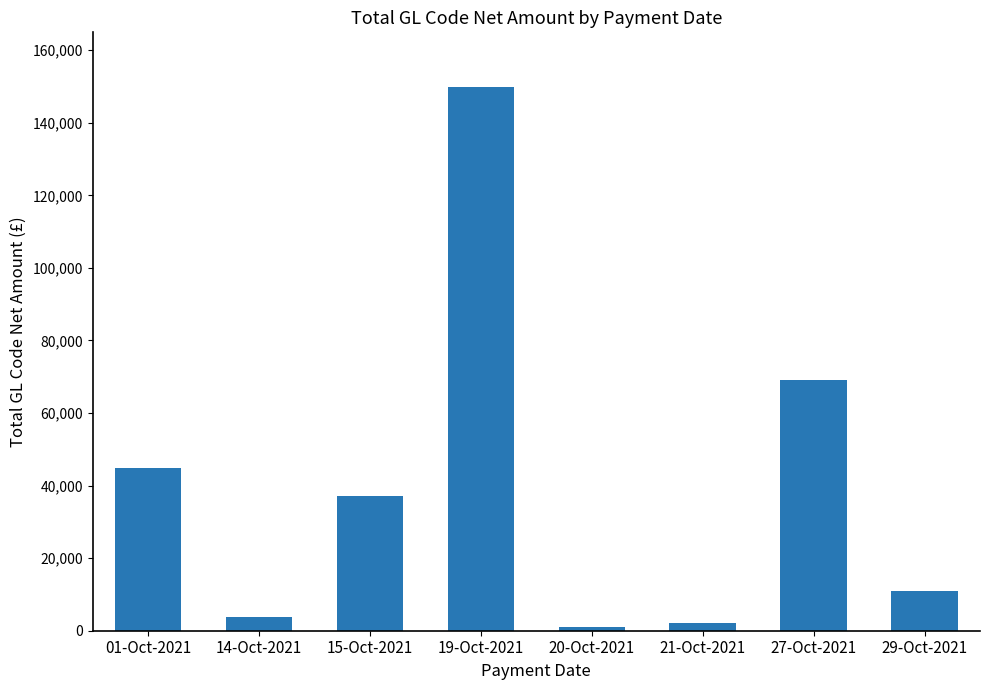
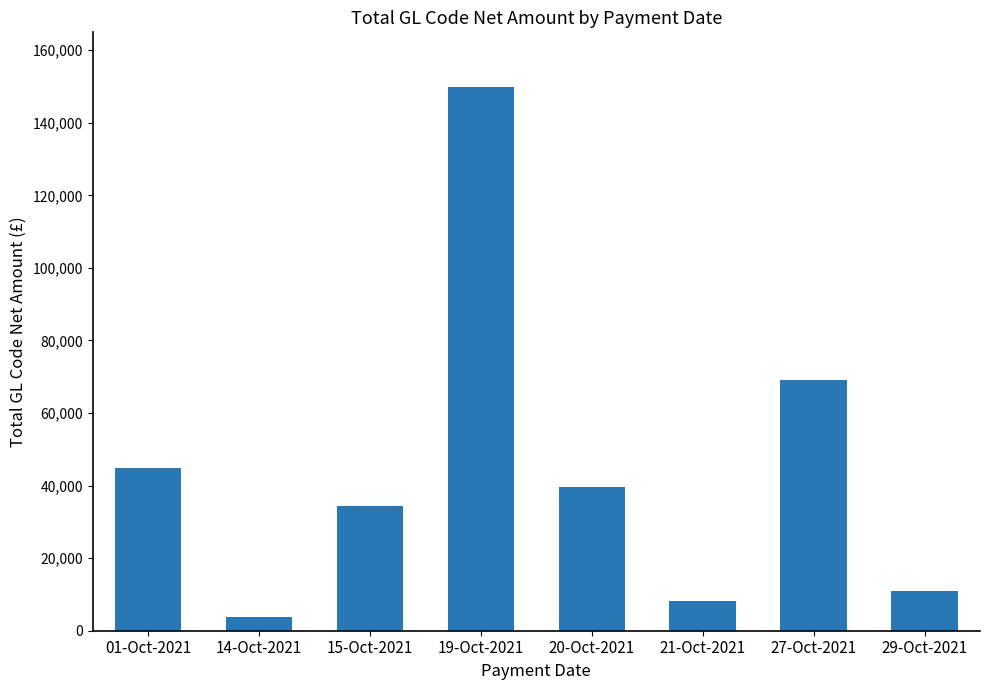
  {
    "01-Oct-2021": "45,000",
    "14-Oct-2021": "4,000",
-   "15-Oct-2021": "37,000",
+   "15-Oct-2021": "34,000",
    "19-Oct-2021": "150,000",
-   "20-Oct-2021": "1,000",
-   "21-Oct-2021": "2,000",
+   "20-Oct-2021": "40,000",
+   "21-Oct-2021": "8,000",
    "27-Oct-2021": "69,000",
    "29-Oct-2021": "11,000"
  }
